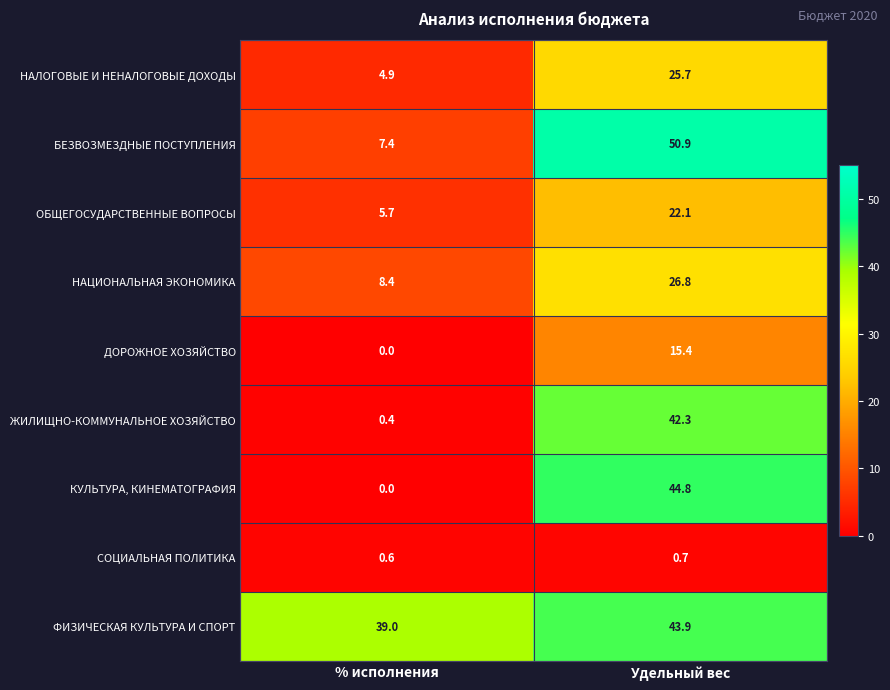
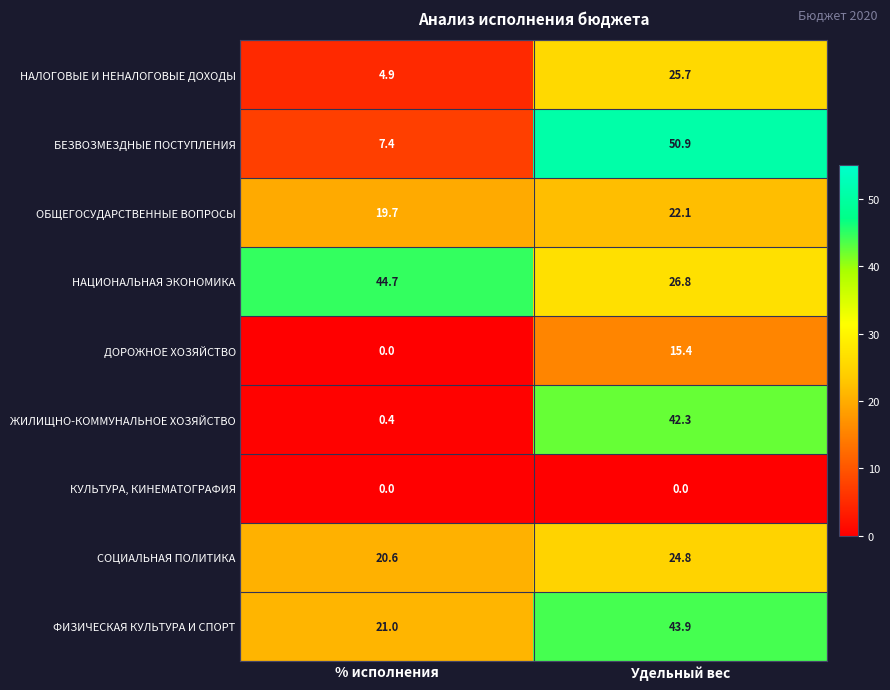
  {
    "НАЛОГОВЫЕ И НЕНАЛОГОВЫЕ ДОХОДЫ": {
      "% исполнения": 4.9,
      "Удельный вес": 25.7
    },
    "БЕЗВОЗМЕЗДНЫЕ ПОСТУПЛЕНИЯ": {
      "% исполнения": 7.4,
      "Удельный вес": 50.9
    },
    "ОБЩЕГОСУДАРСТВЕННЫЕ ВОПРОСЫ": {
-     "% исполнения": 5.7,
+     "% исполнения": 19.7,
      "Удельный вес": 22.1
    },
    "НАЦИОНАЛЬНАЯ ЭКОНОМИКА": {
-     "% исполнения": 8.4,
+     "% исполнения": 44.7,
      "Удельный вес": 26.8
    },
    "ДОРОЖНОЕ ХОЗЯЙСТВО": {
      "% исполнения": 0.0,
      "Удельный вес": 15.4
    },
    "ЖИЛИЩНО-КОММУНАЛЬНОЕ ХОЗЯЙСТВО": {
      "% исполнения": 0.4,
      "Удельный вес": 42.3
    },
    "КУЛЬТУРА, КИНЕМАТОГРАФИЯ": {
      "% исполнения": 0.0,
-     "Удельный вес": 44.8
+     "Удельный вес": 0.0
    },
    "СОЦИАЛЬНАЯ ПОЛИТИКА": {
-     "% исполнения": 0.6,
-     "Удельный вес": 0.7
+     "% исполнения": 20.6,
+     "Удельный вес": 24.8
    },
    "ФИЗИЧЕСКАЯ КУЛЬТУРА И СПОРТ": {
-     "% исполнения": 39.0,
+     "% исполнения": 21.0,
      "Удельный вес": 43.9
    }
  }
